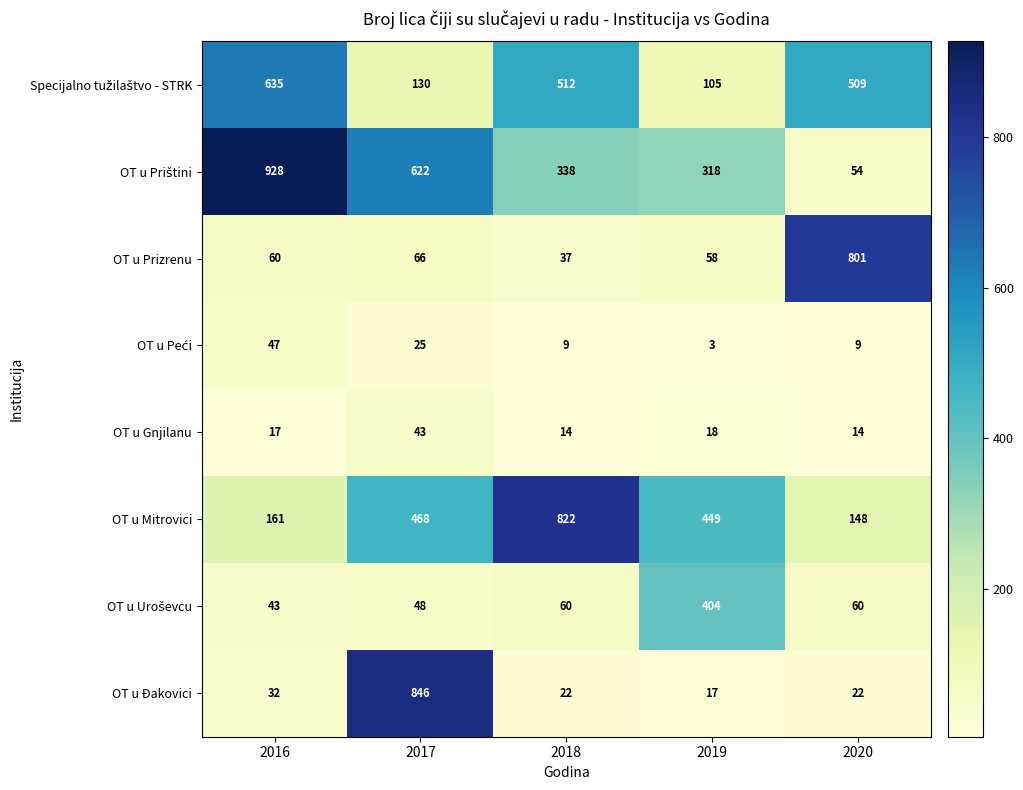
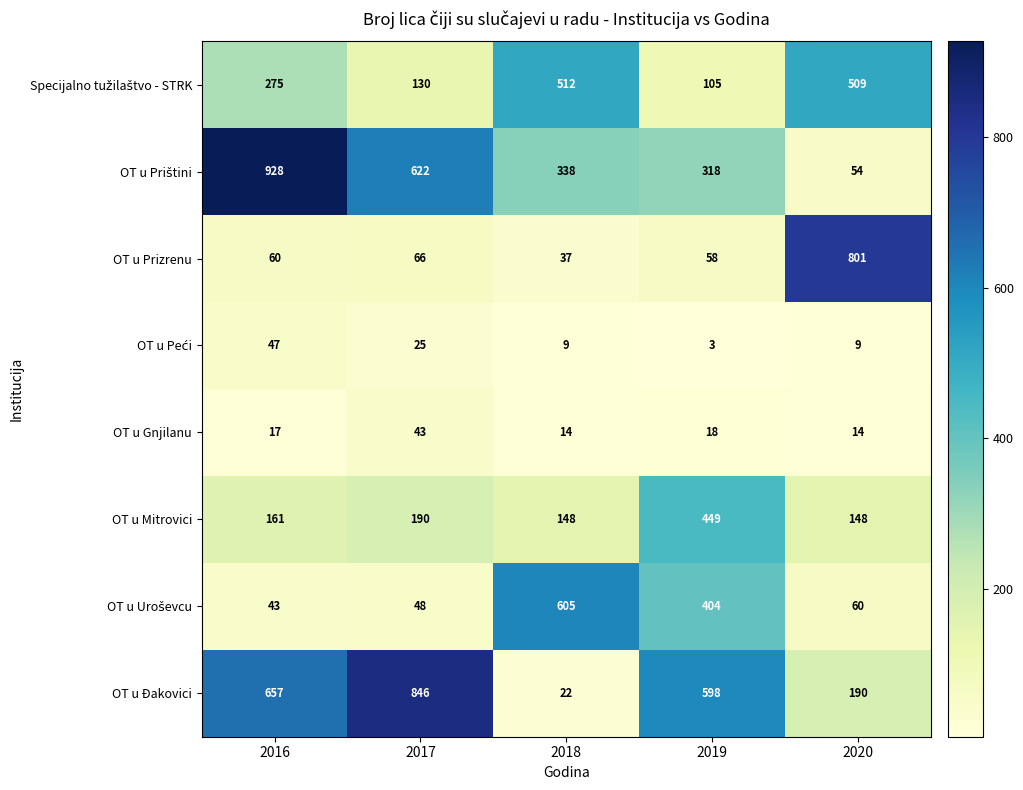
  {
    "Specijalno tužilaštvo - STRK": {
-     "2016": 635,
+     "2016": 275,
      "2017": 130,
      "2018": 512,
      "2019": 105,
      "2020": 509
    },
    "OT u Prištini": {
      "2016": 928,
      "2017": 622,
      "2018": 338,
      "2019": 318,
      "2020": 54
    },
    "OT u Prizrenu": {
      "2016": 60,
      "2017": 66,
      "2018": 37,
      "2019": 58,
      "2020": 801
    },
    "OT u Peći": {
      "2016": 47,
      "2017": 25,
      "2018": 9,
      "2019": 3,
      "2020": 9
    },
    "OT u Gnjilanu": {
      "2016": 17,
      "2017": 43,
      "2018": 14,
      "2019": 18,
      "2020": 14
    },
    "OT u Mitrovici": {
      "2016": 161,
-     "2017": 468,
-     "2018": 822,
+     "2017": 190,
+     "2018": 148,
      "2019": 449,
      "2020": 148
    },
    "OT u Uroševcu": {
      "2016": 43,
      "2017": 48,
-     "2018": 60,
+     "2018": 605,
      "2019": 404,
      "2020": 60
    },
    "OT u Đakovici": {
-     "2016": 32,
+     "2016": 657,
      "2017": 846,
      "2018": 22,
-     "2019": 17,
-     "2020": 22
+     "2019": 598,
+     "2020": 190
    }
  }
